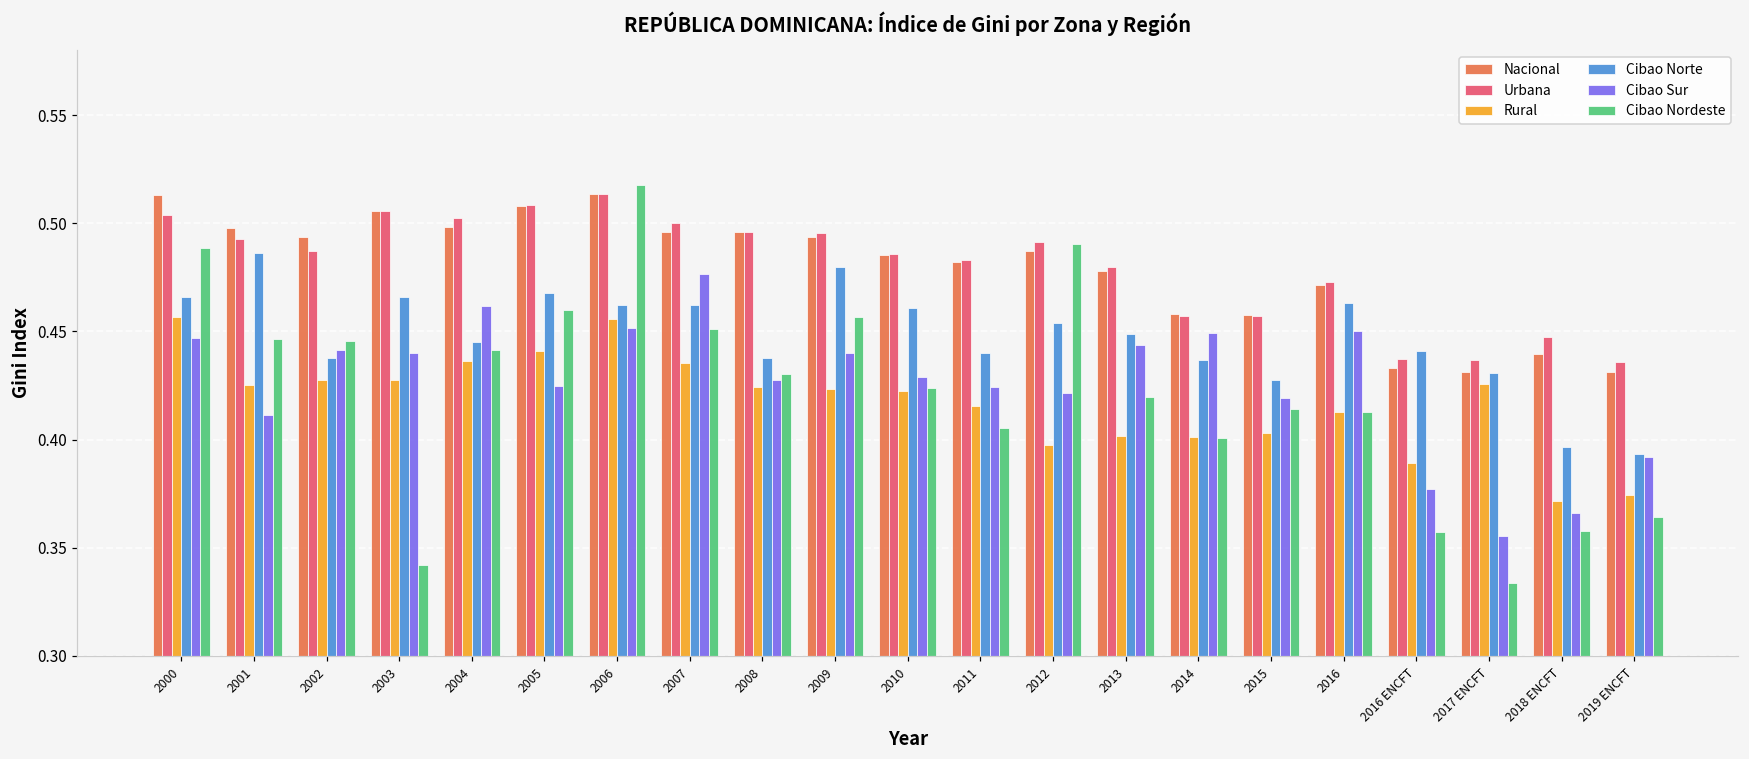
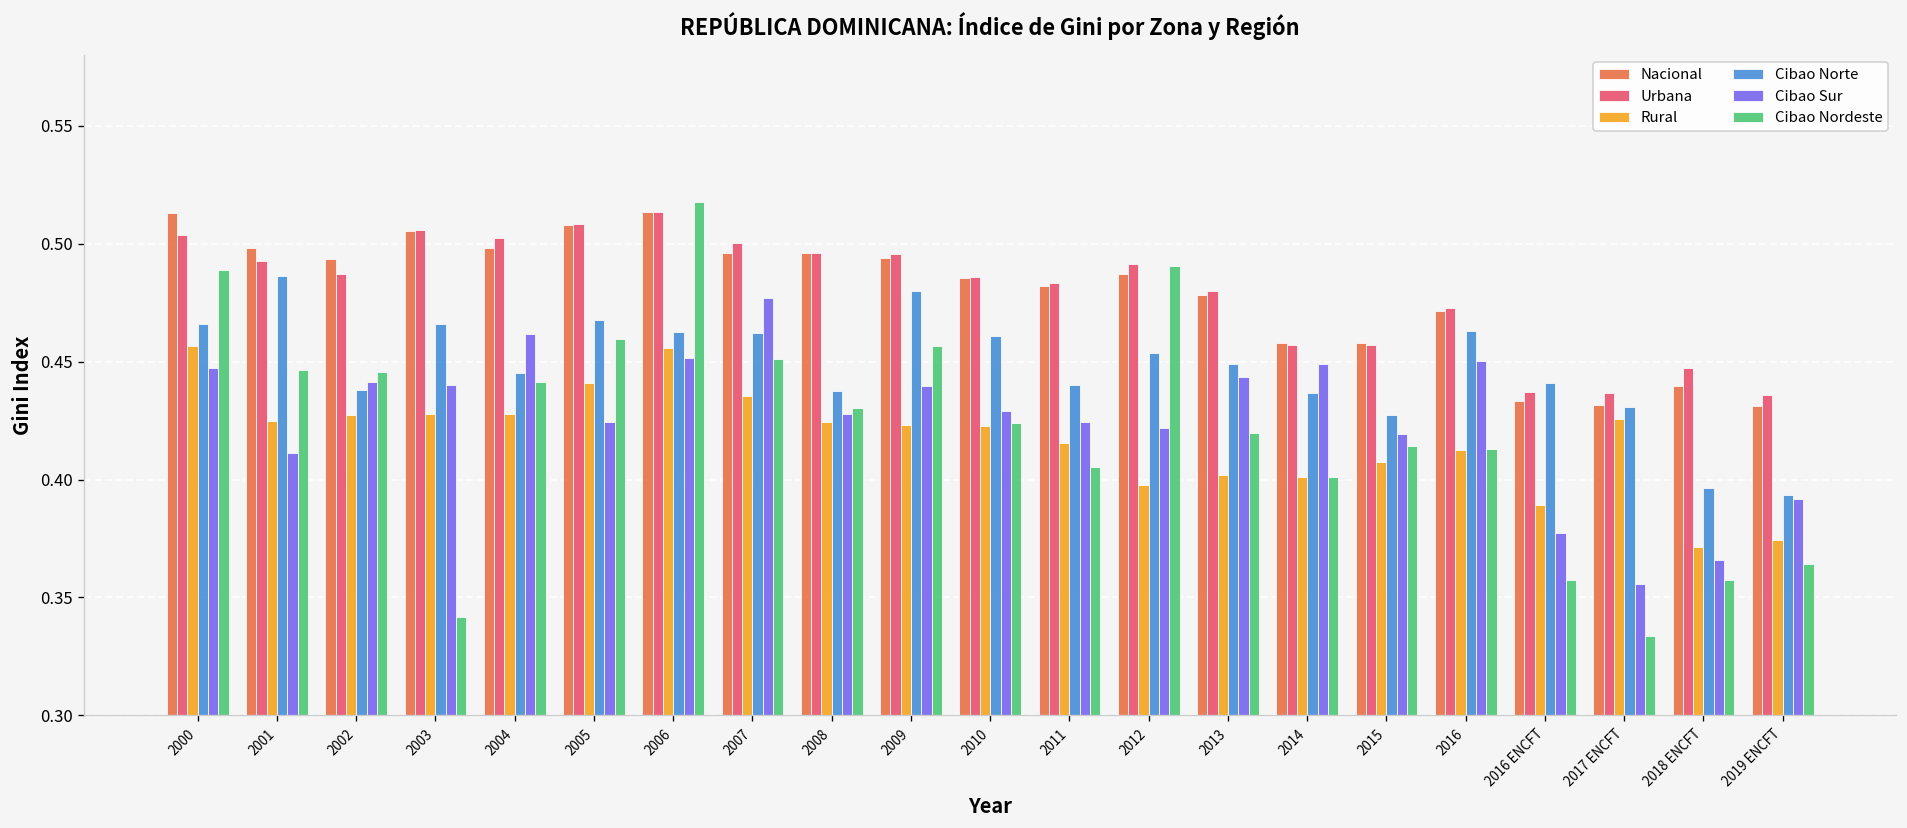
  {
    "Rural": {
      "2000": 0.457,
      "2001": 0.425,
      "2002": 0.428,
      "2003": 0.428,
-     "2004": 0.436,
+     "2004": 0.428,
      "2005": 0.441,
      "2006": 0.456,
      "2007": 0.435,
      "2008": 0.424,
      "2009": 0.423,
      "2010": 0.423,
      "2011": 0.415,
      "2012": 0.398,
      "2013": 0.402,
      "2014": 0.401,
-     "2015": 0.403,
+     "2015": 0.407,
      "2016": 0.413,
      "2016 ENCFT": 0.389,
      "2017 ENCFT": 0.426,
      "2018 ENCFT": 0.372,
      "2019 ENCFT": 0.375
    },
    "Cibao Norte": {
      "2000": 0.466,
      "2001": 0.486,
      "2002": 0.438,
      "2003": 0.466,
      "2004": 0.445,
      "2005": 0.468,
      "2006": 0.462,
      "2007": 0.462,
      "2008": 0.438,
      "2009": 0.480,
      "2010": 0.461,
      "2011": 0.440,
      "2012": 0.454,
      "2013": 0.449,
      "2014": 0.437,
      "2015": 0.427,
      "2016": 0.463,
      "2016 ENCFT": 0.441,
      "2017 ENCFT": 0.431,
      "2018 ENCFT": 0.397,
      "2019 ENCFT": 0.393
    },
    "Cibao Sur": {
      "2000": 0.447,
      "2001": 0.411,
      "2002": 0.441,
      "2003": 0.440,
      "2004": 0.462,
      "2005": 0.425,
      "2006": 0.451,
      "2007": 0.477,
      "2008": 0.428,
      "2009": 0.440,
      "2010": 0.429,
      "2011": 0.424,
      "2012": 0.422,
      "2013": 0.444,
      "2014": 0.449,
      "2015": 0.419,
      "2016": 0.450,
      "2016 ENCFT": 0.377,
      "2017 ENCFT": 0.356,
      "2018 ENCFT": 0.366,
      "2019 ENCFT": 0.392
    },
    "Cibao Nordeste": {
      "2000": 0.489,
      "2001": 0.446,
      "2002": 0.446,
      "2003": 0.342,
      "2004": 0.442,
      "2005": 0.460,
      "2006": 0.518,
      "2007": 0.451,
      "2008": 0.430,
      "2009": 0.457,
      "2010": 0.424,
      "2011": 0.405,
      "2012": 0.490,
      "2013": 0.420,
      "2014": 0.401,
      "2015": 0.414,
      "2016": 0.413,
      "2016 ENCFT": 0.357,
      "2017 ENCFT": 0.334,
      "2018 ENCFT": 0.358,
      "2019 ENCFT": 0.364
    }
  }
